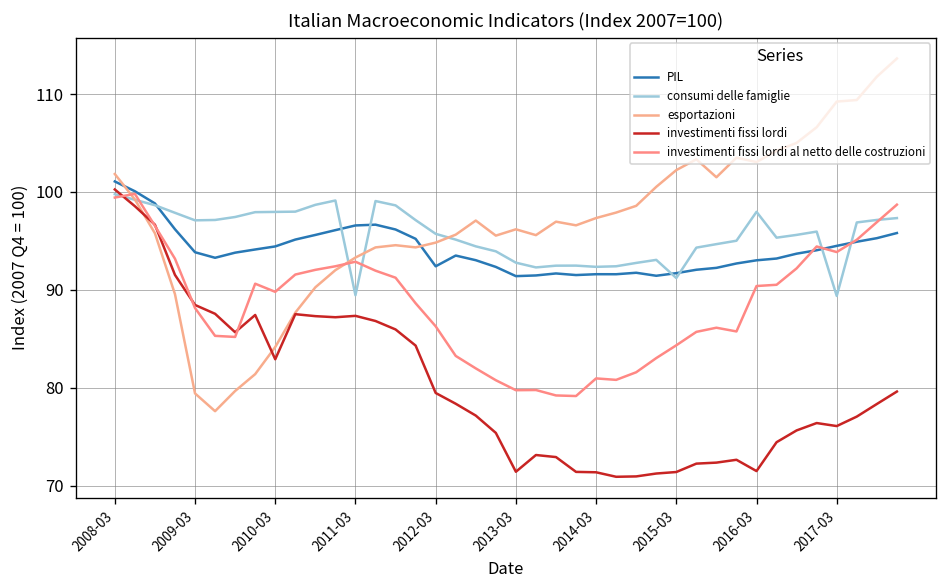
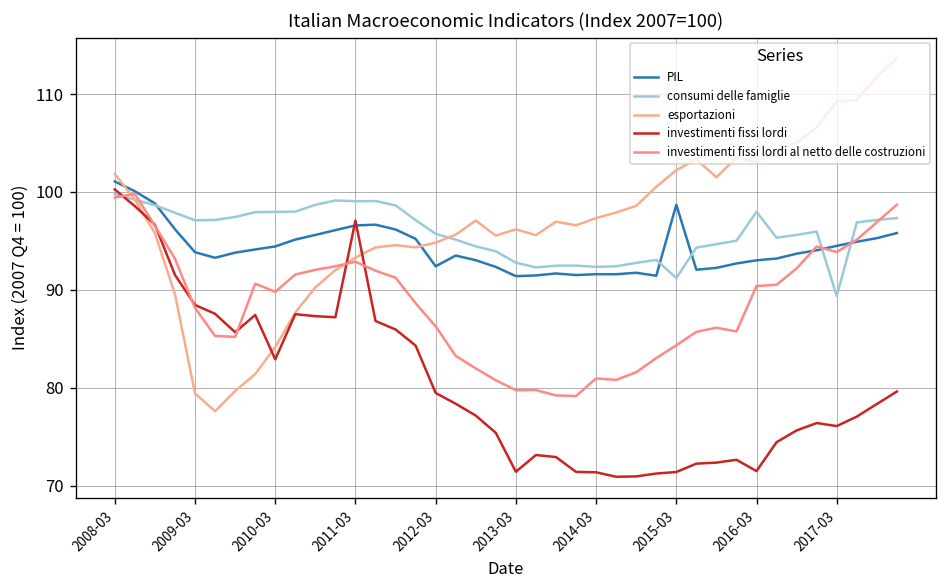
  {
    "PIL": {
      "2008-03": 101,
      "2009-03": 94,
      "2010-03": 94,
      "2011-03": 97,
      "2012-03": 92,
      "2013-03": 91,
      "2014-03": 92,
-     "2015-03": 92,
+     "2015-03": 99,
      "2016-03": 93,
      "2017-03": 94
    },
    "consumi delle famiglie": {
      "2008-03": 100,
      "2009-03": 97,
      "2010-03": 98,
-     "2011-03": 89,
+     "2011-03": 99,
      "2012-03": 96,
      "2013-03": 93,
      "2014-03": 92,
      "2015-03": 91,
      "2016-03": 98,
      "2017-03": 89
    },
    "investimenti fissi lordi": {
      "2008-03": 100,
      "2009-03": 88,
      "2010-03": 83,
-     "2011-03": 87,
+     "2011-03": 97,
      "2012-03": 79,
      "2013-03": 71,
      "2014-03": 71,
      "2015-03": 71,
      "2016-03": 71,
      "2017-03": 76
    }
  }
